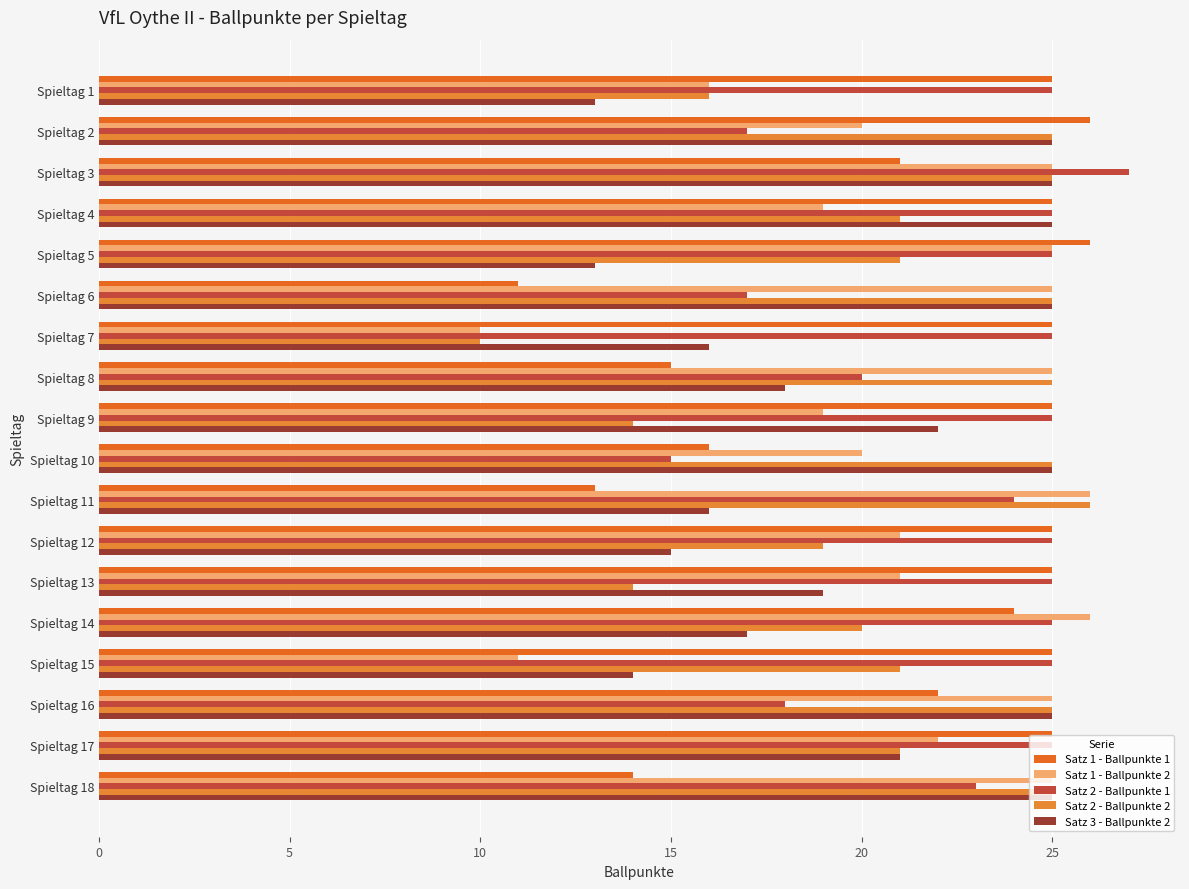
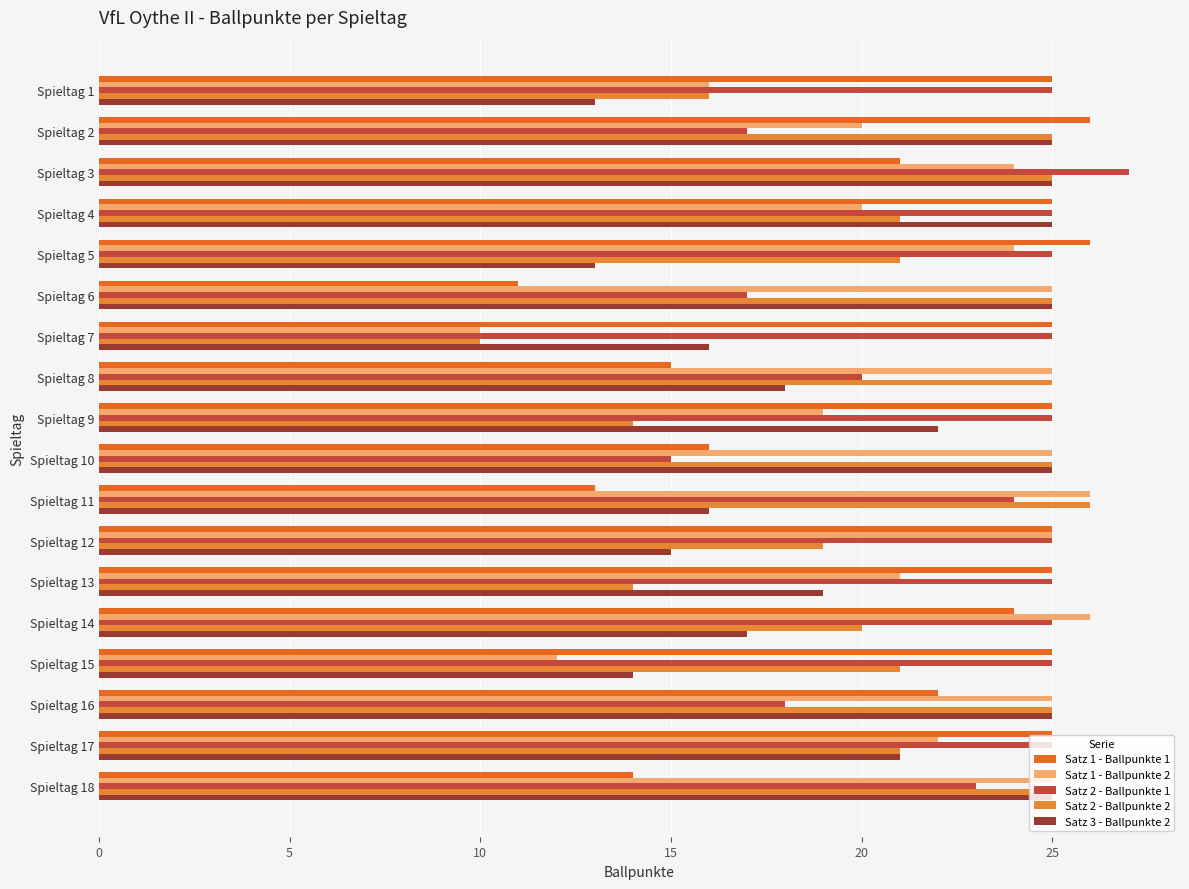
  {
    "Satz 1 - Ballpunkte 2": {
      "Spieltag 1": 16,
      "Spieltag 2": 20,
-     "Spieltag 3": 25,
-     "Spieltag 4": 19,
-     "Spieltag 5": 25,
+     "Spieltag 3": 24,
+     "Spieltag 4": 20,
+     "Spieltag 5": 24,
      "Spieltag 6": 25,
      "Spieltag 7": 10,
      "Spieltag 8": 25,
      "Spieltag 9": 19,
-     "Spieltag 10": 20,
+     "Spieltag 10": 25,
      "Spieltag 11": 26,
-     "Spieltag 12": 21,
+     "Spieltag 12": 25,
      "Spieltag 13": 21,
      "Spieltag 14": 26,
-     "Spieltag 15": 11,
+     "Spieltag 15": 12,
      "Spieltag 16": 25,
      "Spieltag 17": 22
    }
  }
